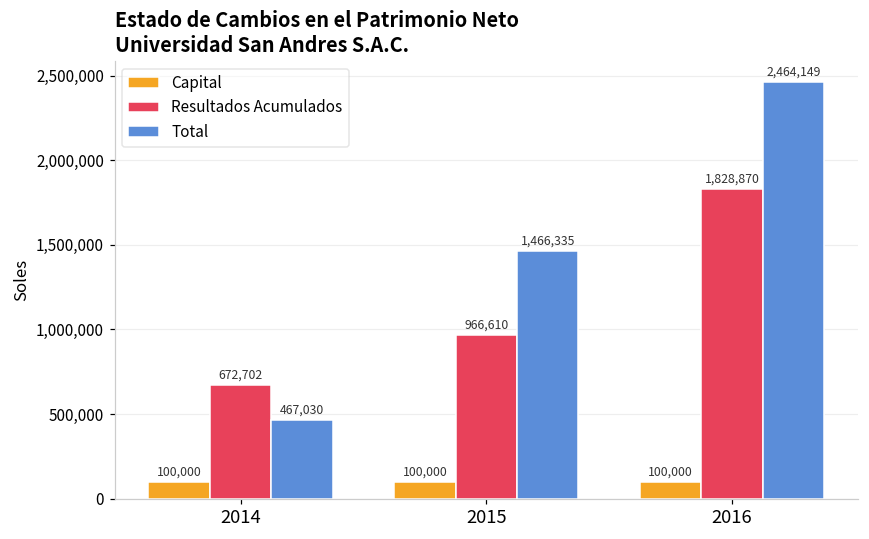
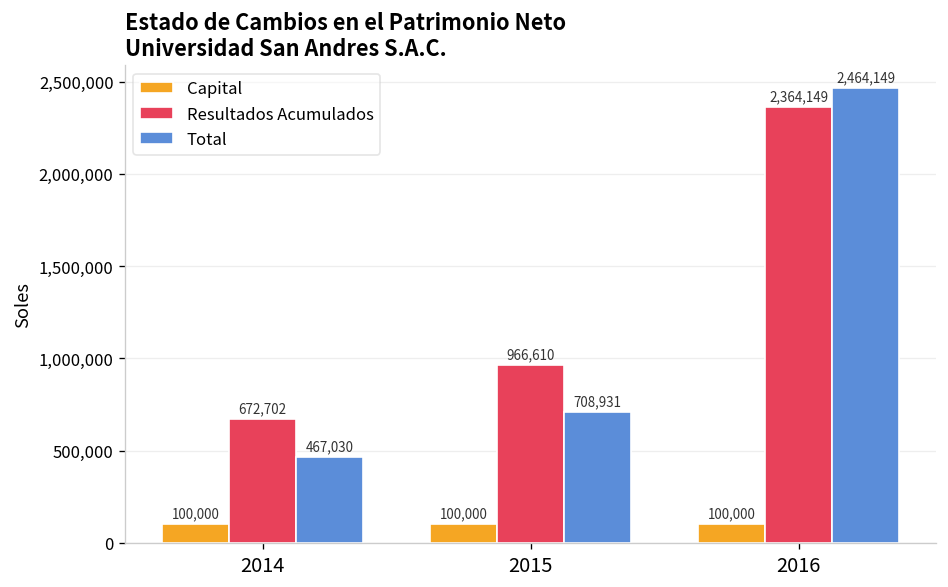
  {
    "Capital": {
      "2014": "100,000",
      "2015": "100,000",
      "2016": "100,000"
    },
    "Resultados Acumulados": {
      "2014": "672,702",
      "2015": "966,610",
-     "2016": "1,828,870"
+     "2016": "2,364,149"
    },
    "Total": {
      "2014": "467,030",
-     "2015": "1,466,335",
+     "2015": "708,931",
      "2016": "2,464,149"
    }
  }
